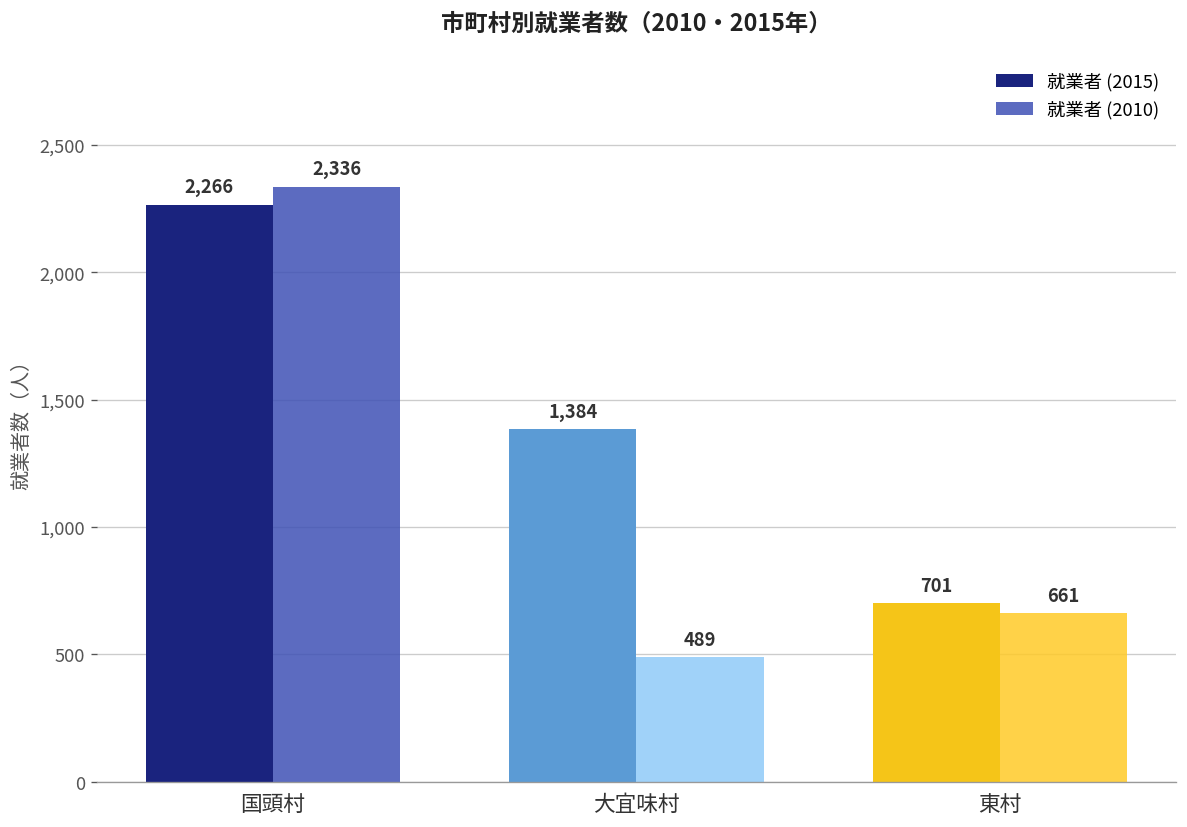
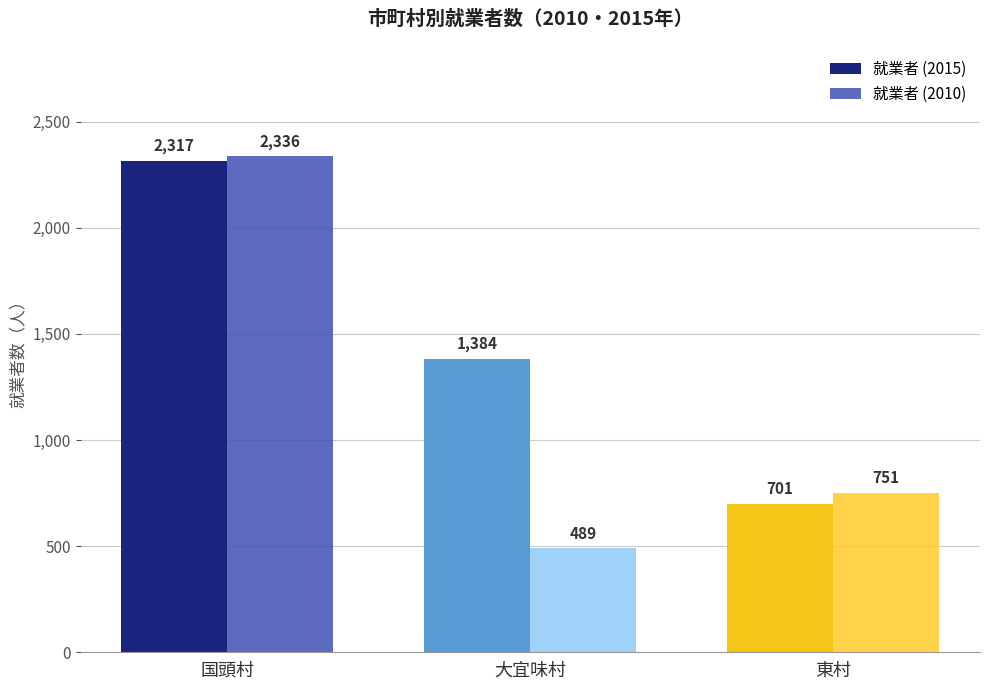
  {
    "就業者 (2015)": {
-     "国頭村": "2,266",
+     "国頭村": "2,317",
      "大宜味村": "1,384",
      "東村": "701"
    },
    "就業者 (2010)": {
      "国頭村": "2,336",
      "大宜味村": "489",
-     "東村": "661"
+     "東村": "751"
    }
  }
